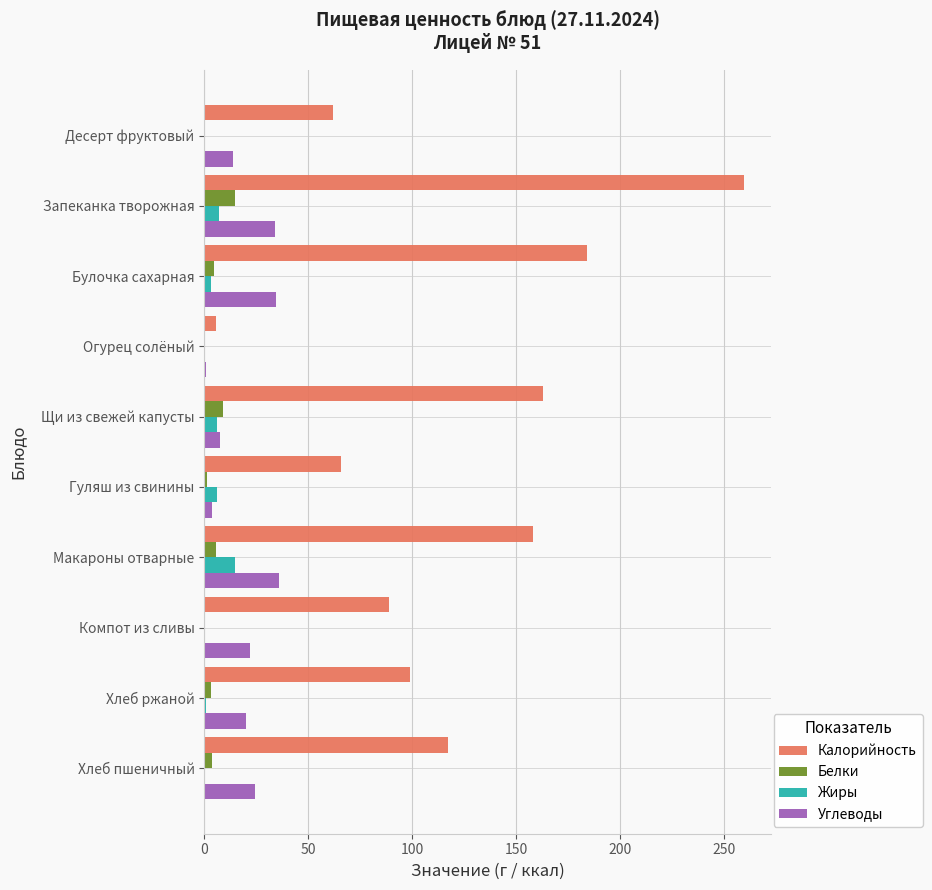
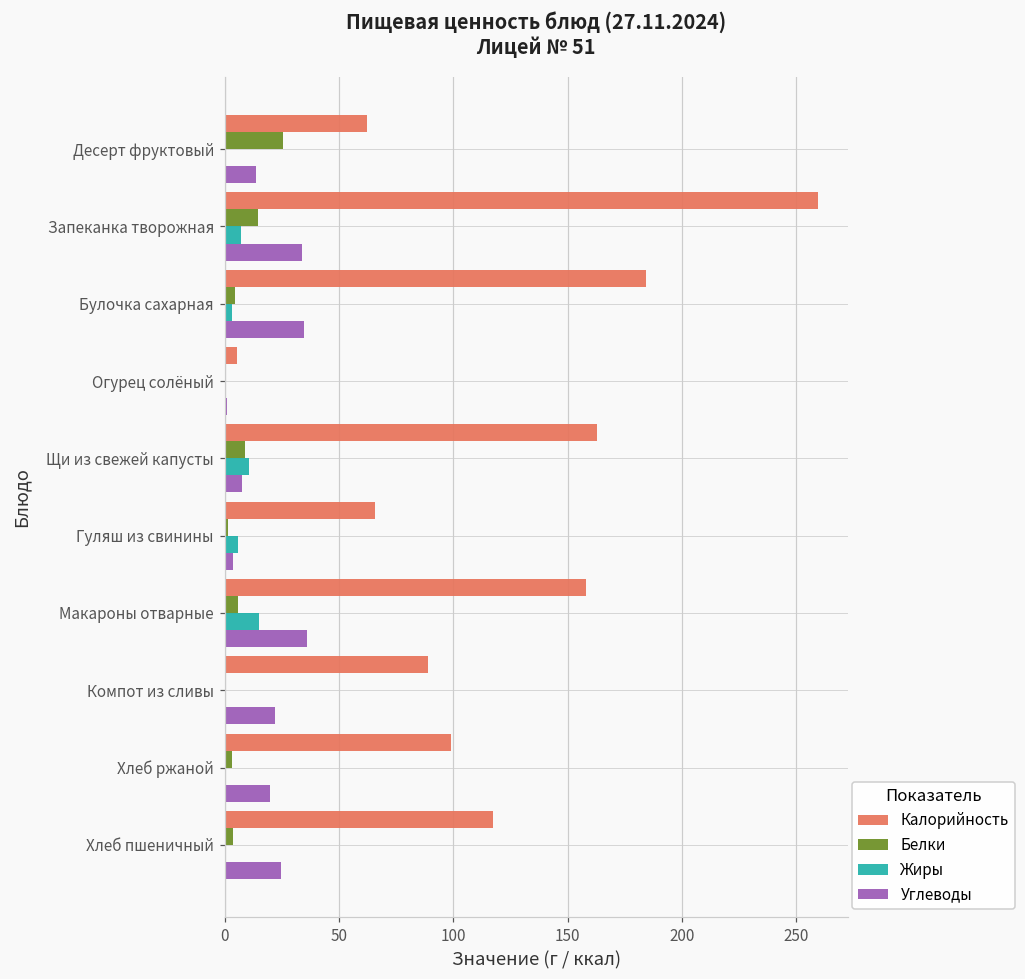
  {
    "Калорийность": {
      "Десерт фруктовый": 62,
      "Запеканка творожная": 260,
      "Булочка сахарная": 184,
      "Огурец солёный": 5,
      "Щи из свежей капусты": 163,
      "Гуляш из свинины": 66,
      "Макароны отварные": 158,
      "Компот из сливы": 89,
      "Хлеб ржаной": 99,
      "Хлеб пшеничный": 117
    },
    "Белки": {
-     "Десерт фруктовый": 1,
+     "Десерт фруктовый": 26,
      "Запеканка творожная": 15,
      "Булочка сахарная": 5,
      "Щи из свежей капусты": 9,
      "Гуляш из свинины": 2,
      "Макароны отварные": 6,
      "Хлеб ржаной": 3,
      "Хлеб пшеничный": 4
    },
    "Жиры": {
      "Запеканка творожная": 7,
      "Булочка сахарная": 3,
-     "Щи из свежей капусты": 6,
+     "Щи из свежей капусты": 11,
      "Гуляш из свинины": 6,
      "Макароны отварные": 15
    },
    "Углеводы": {
      "Десерт фруктовый": 14,
      "Запеканка творожная": 34,
      "Булочка сахарная": 35,
      "Щи из свежей капусты": 8,
      "Гуляш из свинины": 4,
      "Макароны отварные": 36,
      "Компот из сливы": 22,
      "Хлеб ржаной": 20,
      "Хлеб пшеничный": 25
    }
  }
